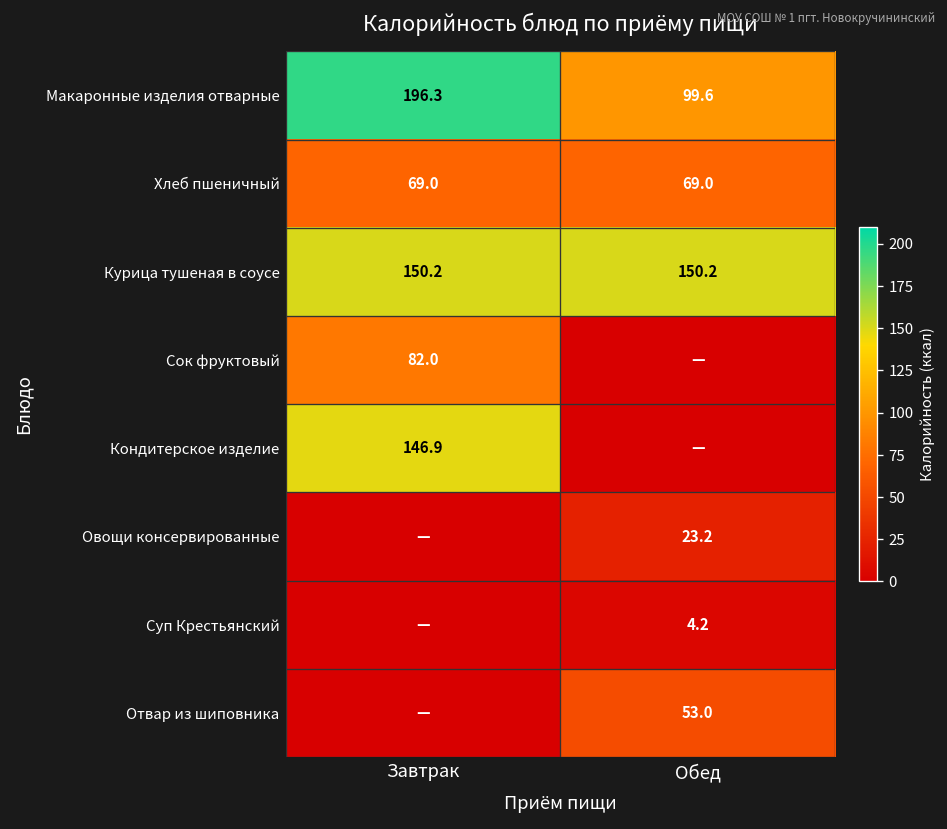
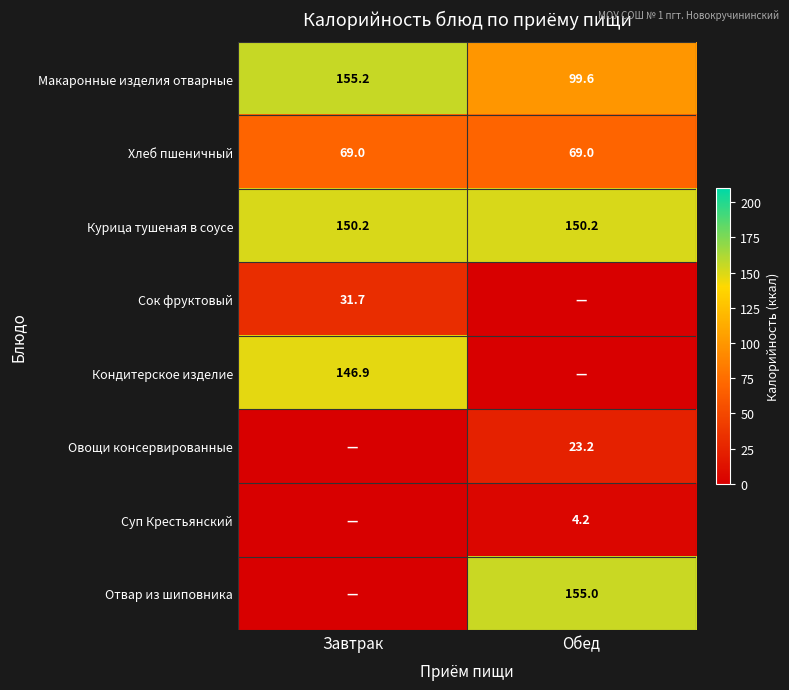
  {
    "Макаронные изделия отварные": {
-     "Завтрак": 196.3,
+     "Завтрак": 155.2,
      "Обед": 99.6
    },
    "Хлеб пшеничный": {
      "Завтрак": 69.0,
      "Обед": 69.0
    },
    "Курица тушеная в соусе": {
      "Завтрак": 150.2,
      "Обед": 150.2
    },
    "Сок фруктовый": {
-     "Завтрак": 82.0
+     "Завтрак": 31.7
    },
    "Кондитерское изделие": {
      "Завтрак": 146.9
    },
    "Овощи консервированные": {
      "Обед": 23.2
    },
    "Суп Крестьянский": {
      "Обед": 4.2
    },
    "Отвар из шиповника": {
-     "Обед": 53.0
+     "Обед": 155.0
    }
  }
